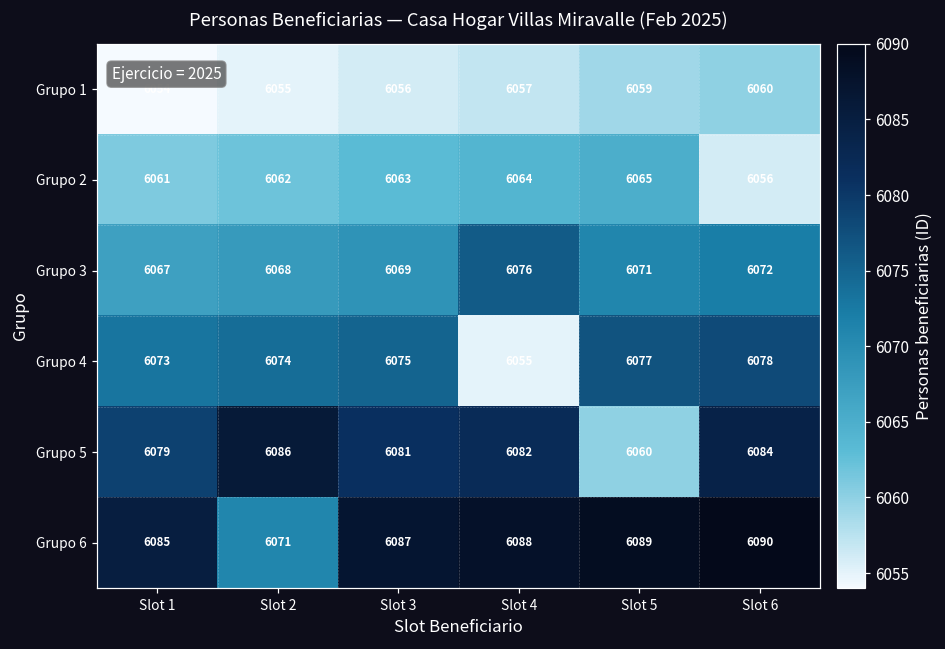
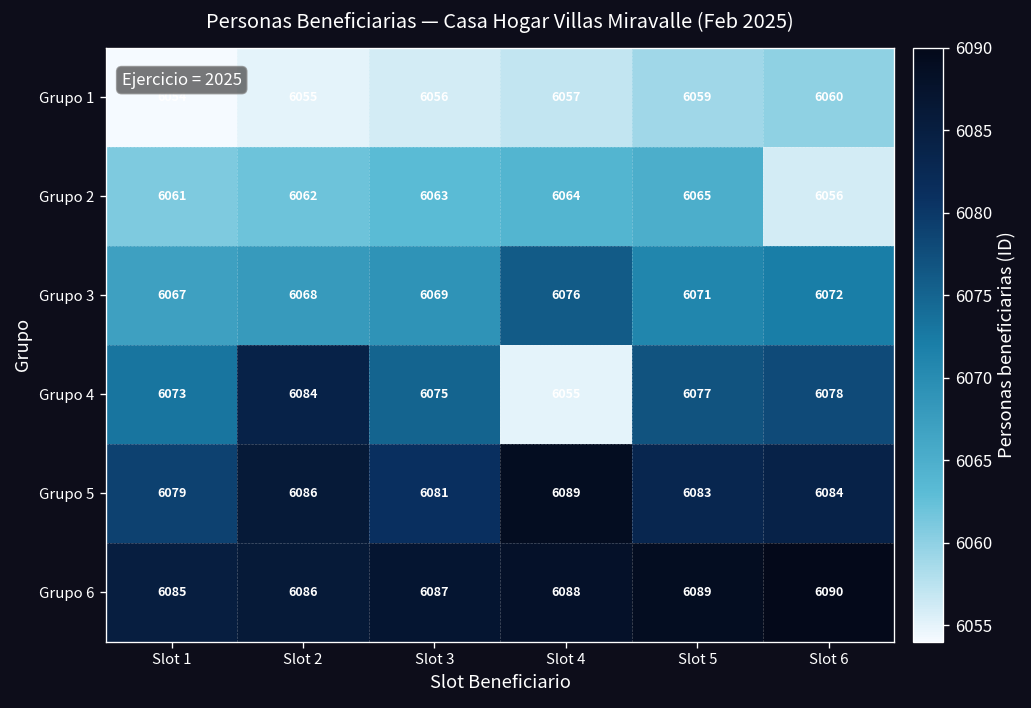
  {
    "Grupo 1": {
      "Slot 4": 6057,
      "Slot 5": 6059,
      "Slot 6": 6060
    },
    "Grupo 2": {
      "Slot 1": 6061,
      "Slot 2": 6062,
      "Slot 3": 6063,
      "Slot 4": 6064,
      "Slot 5": 6065
    },
    "Grupo 3": {
      "Slot 1": 6067,
      "Slot 2": 6068,
      "Slot 3": 6069,
      "Slot 4": 6076,
      "Slot 5": 6071,
      "Slot 6": 6072
    },
    "Grupo 4": {
      "Slot 1": 6073,
-     "Slot 2": 6074,
+     "Slot 2": 6084,
      "Slot 3": 6075,
      "Slot 5": 6077,
      "Slot 6": 6078
    },
    "Grupo 5": {
      "Slot 1": 6079,
      "Slot 2": 6086,
      "Slot 3": 6081,
-     "Slot 4": 6082,
-     "Slot 5": 6060,
+     "Slot 4": 6089,
+     "Slot 5": 6083,
      "Slot 6": 6084
    },
    "Grupo 6": {
      "Slot 1": 6085,
-     "Slot 2": 6071,
+     "Slot 2": 6086,
      "Slot 3": 6087,
      "Slot 4": 6088,
      "Slot 5": 6089,
      "Slot 6": 6090
    }
  }
